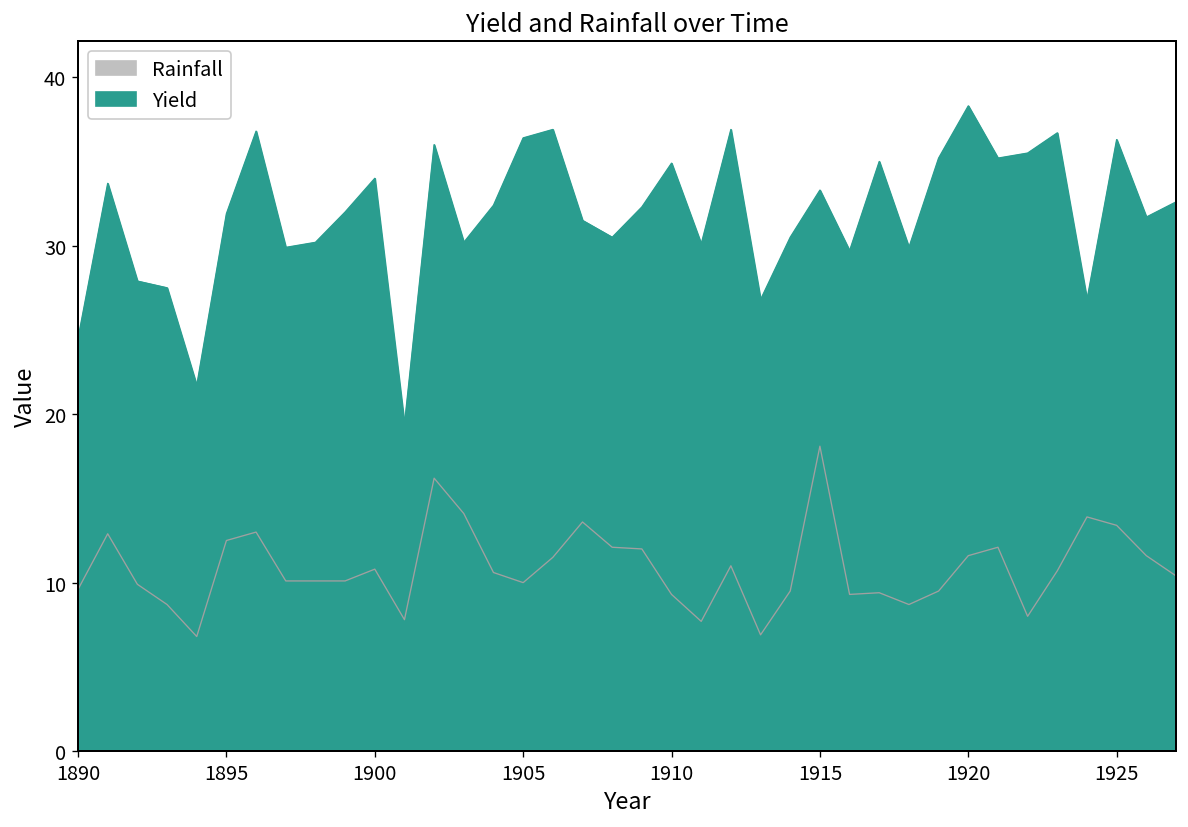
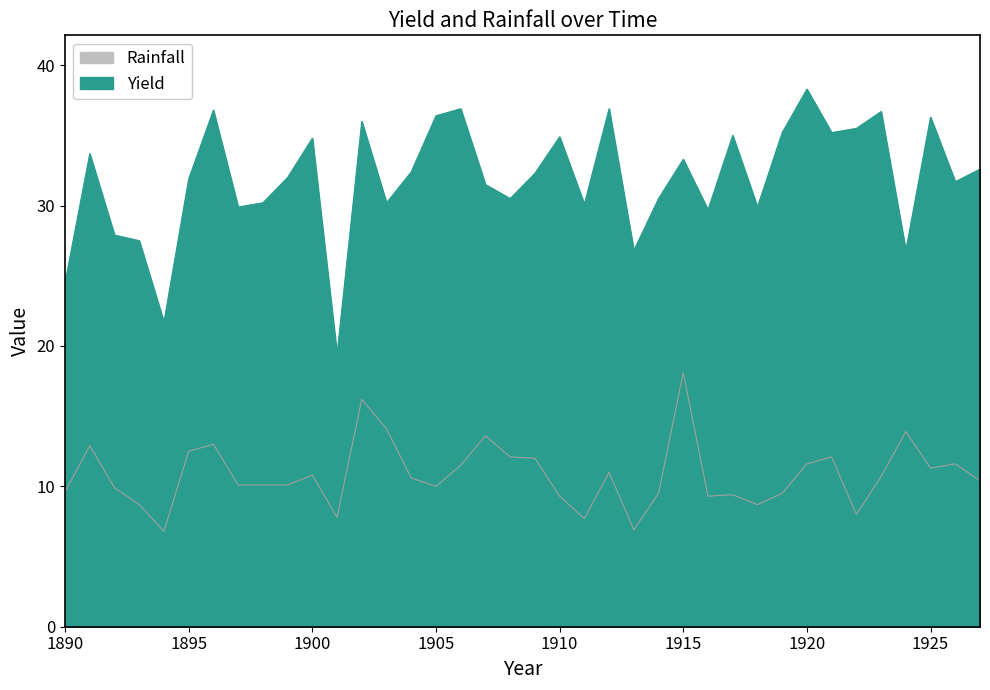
  {
    "Rainfall": {
      "1890": 9.6,
      "1895": 12.5,
      "1900": 10.8,
      "1905": 10.0,
      "1910": 9.3,
      "1915": 18.1,
      "1920": 11.6,
-     "1925": 13.4
+     "1925": 11.3
    },
    "Yield": {
      "1890": 24.5,
      "1895": 31.9,
-     "1900": 34.0,
+     "1900": 34.8,
      "1905": 36.4,
      "1910": 34.9,
      "1915": 33.3,
      "1920": 38.3,
      "1925": 36.3
    }
  }
